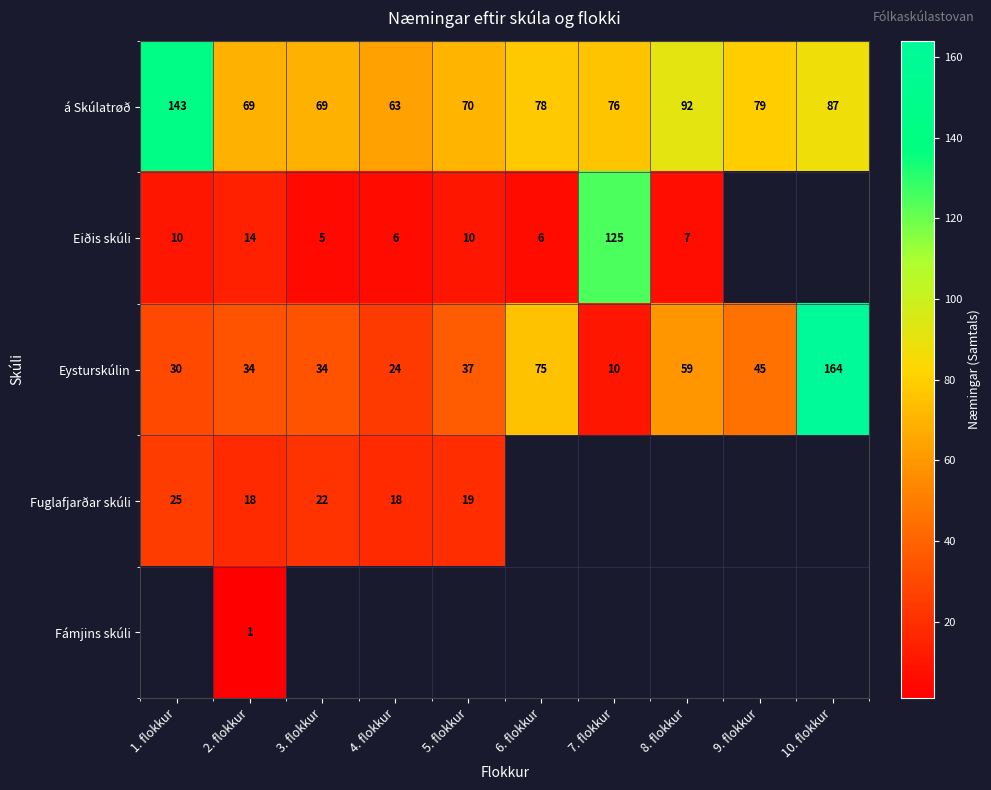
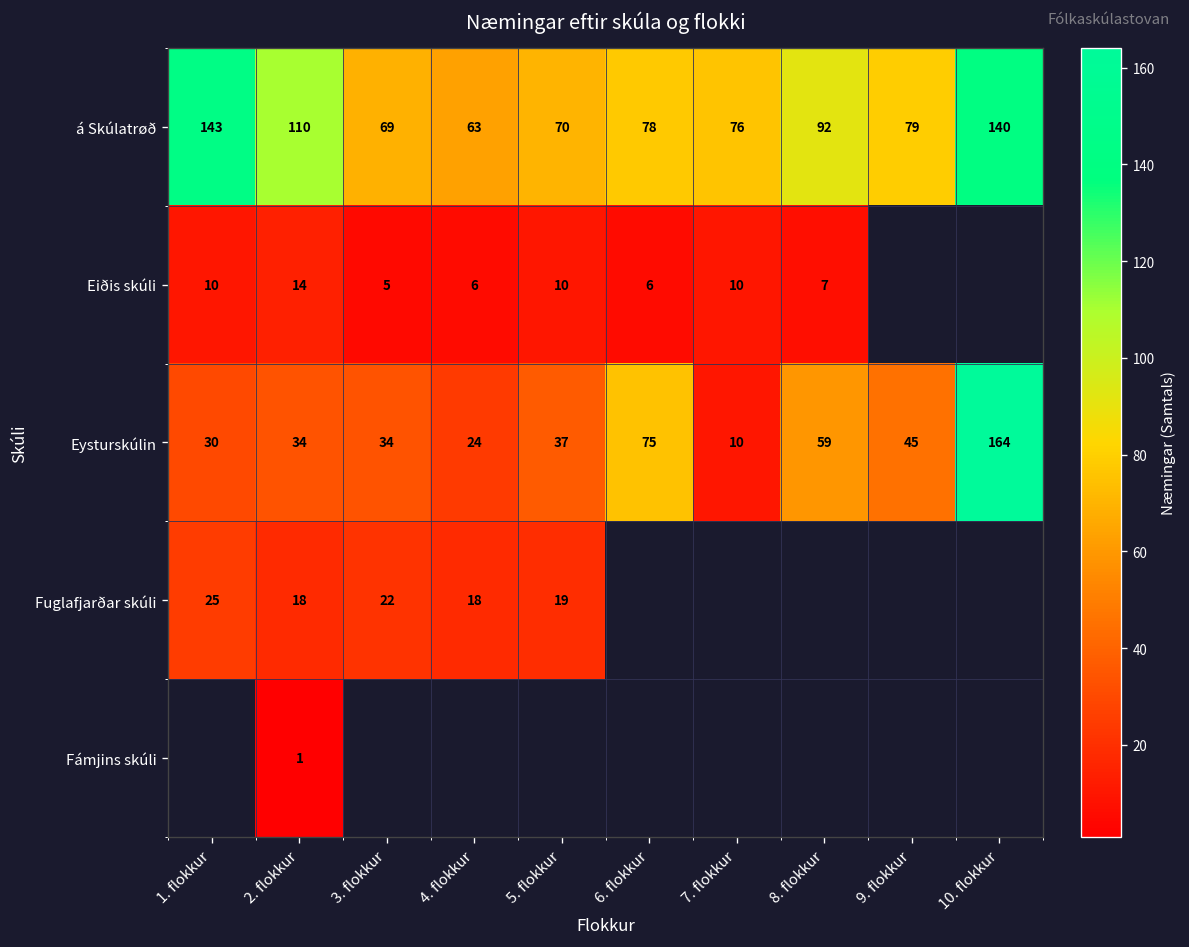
  {
    "á Skúlatrøð": {
      "1. flokkur": 143,
-     "2. flokkur": 69,
+     "2. flokkur": 110,
      "3. flokkur": 69,
      "4. flokkur": 63,
      "5. flokkur": 70,
      "6. flokkur": 78,
      "7. flokkur": 76,
      "8. flokkur": 92,
      "9. flokkur": 79,
-     "10. flokkur": 87
+     "10. flokkur": 140
    },
    "Eiðis skúli": {
      "1. flokkur": 10,
      "2. flokkur": 14,
      "3. flokkur": 5,
      "4. flokkur": 6,
      "5. flokkur": 10,
      "6. flokkur": 6,
-     "7. flokkur": 125,
+     "7. flokkur": 10,
      "8. flokkur": 7
    },
    "Eysturskúlin": {
      "1. flokkur": 30,
      "2. flokkur": 34,
      "3. flokkur": 34,
      "4. flokkur": 24,
      "5. flokkur": 37,
      "6. flokkur": 75,
      "7. flokkur": 10,
      "8. flokkur": 59,
      "9. flokkur": 45,
      "10. flokkur": 164
    },
    "Fuglafjarðar skúli": {
      "1. flokkur": 25,
      "2. flokkur": 18,
      "3. flokkur": 22,
      "4. flokkur": 18,
      "5. flokkur": 19
    },
    "Fámjins skúli": {
      "2. flokkur": 1
    }
  }
